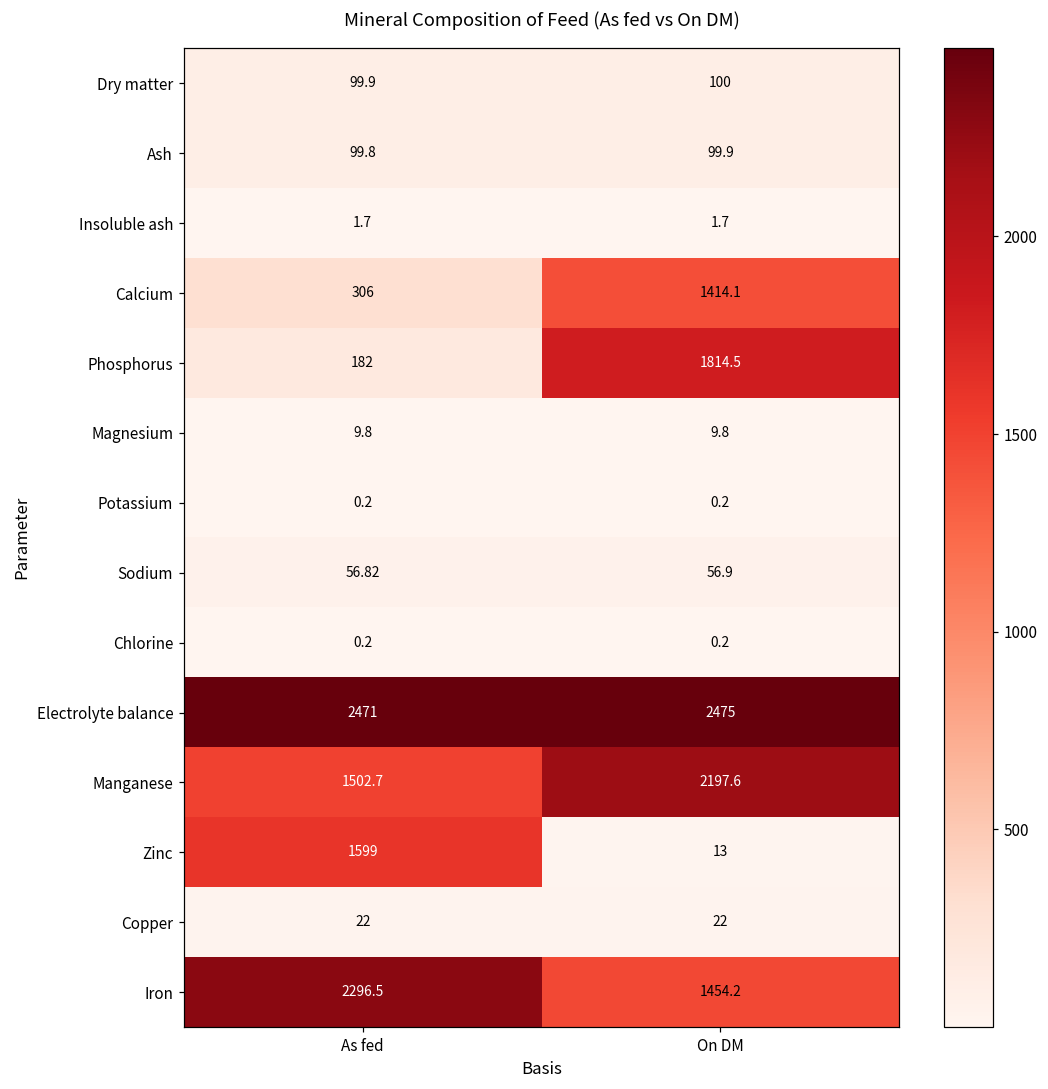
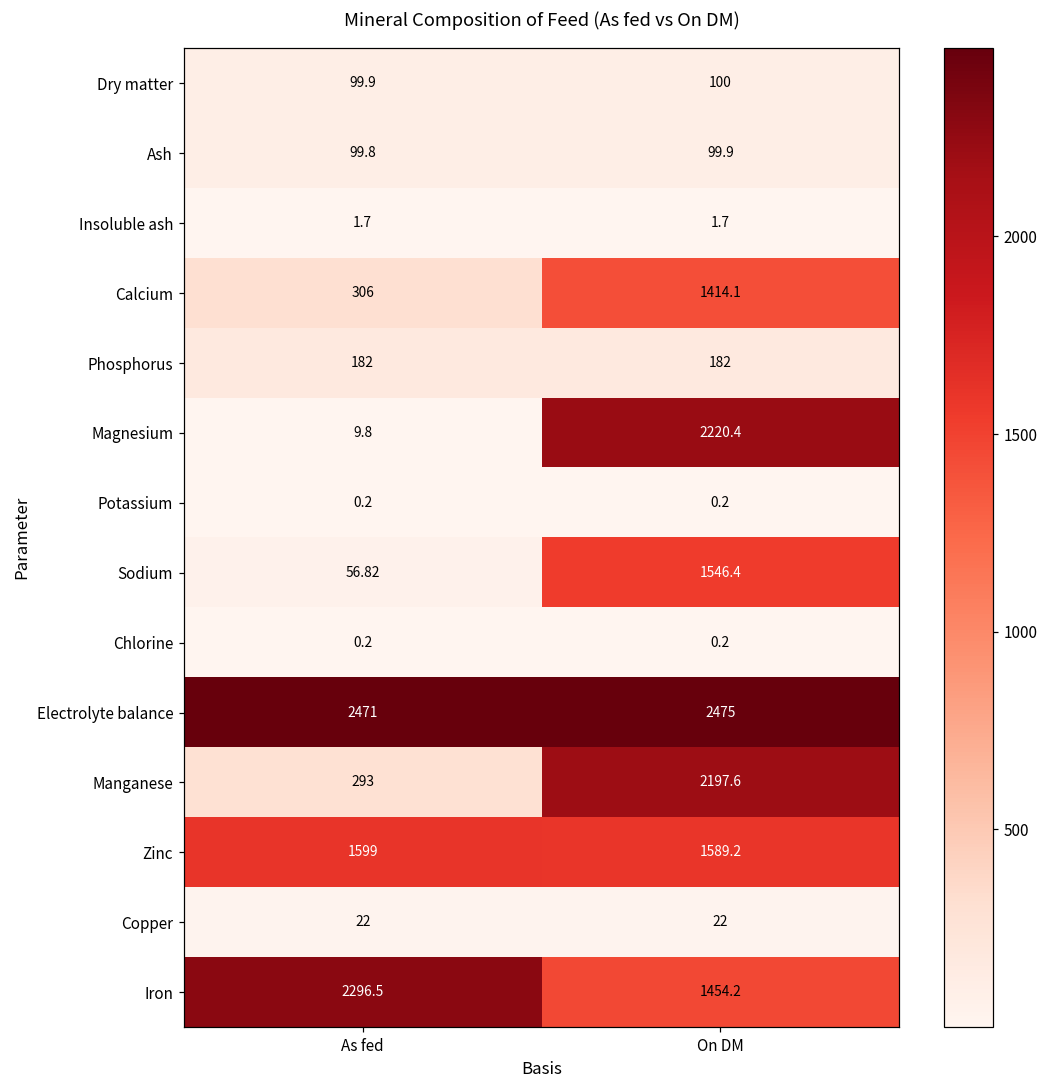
  {
    "Dry matter": {
      "As fed": 99.9,
      "On DM": 100
    },
    "Ash": {
      "As fed": 99.8,
      "On DM": 99.9
    },
    "Insoluble ash": {
      "As fed": 1.7,
      "On DM": 1.7
    },
    "Calcium": {
      "As fed": 306,
      "On DM": 1414.1
    },
    "Phosphorus": {
      "As fed": 182,
-     "On DM": 1814.5
+     "On DM": 182
    },
    "Magnesium": {
      "As fed": 9.8,
-     "On DM": 9.8
+     "On DM": 2220.4
    },
    "Potassium": {
      "As fed": 0.2,
      "On DM": 0.2
    },
    "Sodium": {
      "As fed": 56.82,
-     "On DM": 56.9
+     "On DM": 1546.4
    },
    "Chlorine": {
      "As fed": 0.2,
      "On DM": 0.2
    },
    "Electrolyte balance": {
      "As fed": 2471,
      "On DM": 2475
    },
    "Manganese": {
-     "As fed": 1502.7,
+     "As fed": 293,
      "On DM": 2197.6
    },
    "Zinc": {
      "As fed": 1599,
-     "On DM": 13
+     "On DM": 1589.2
    },
    "Copper": {
      "As fed": 22,
      "On DM": 22
    },
    "Iron": {
      "As fed": 2296.5,
      "On DM": 1454.2
    }
  }
